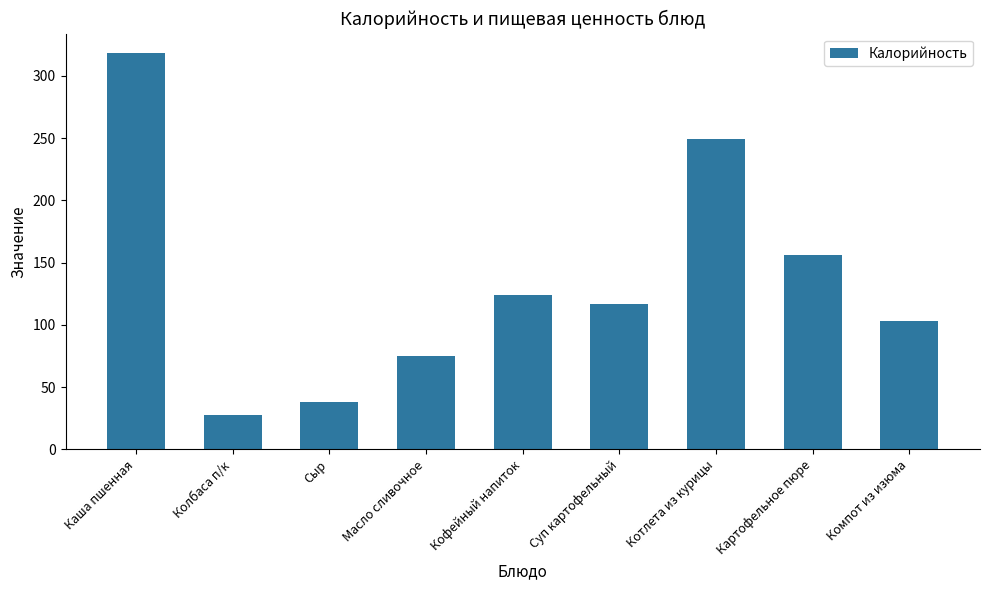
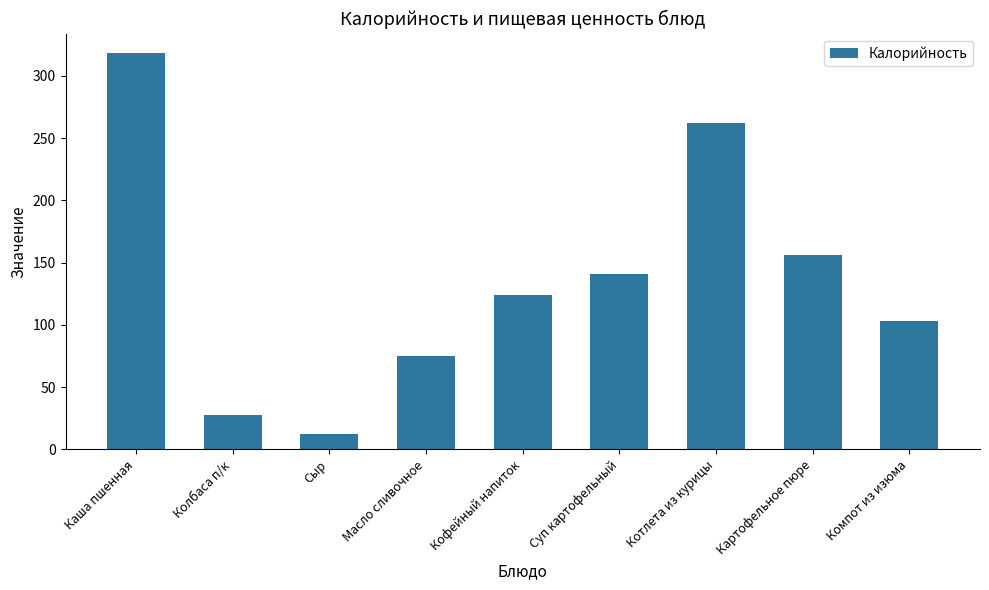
  {
    "Каша пшенная": 318,
    "Колбаса п/к": 28,
-   "Сыр": 38,
+   "Сыр": 12,
    "Масло сливочное": 75,
    "Кофейный напиток": 124,
-   "Суп картофельный": 117,
-   "Котлета из курицы": 249,
+   "Суп картофельный": 141,
+   "Котлета из курицы": 262,
    "Картофельное пюре": 156,
    "Компот из изюма": 103
  }
